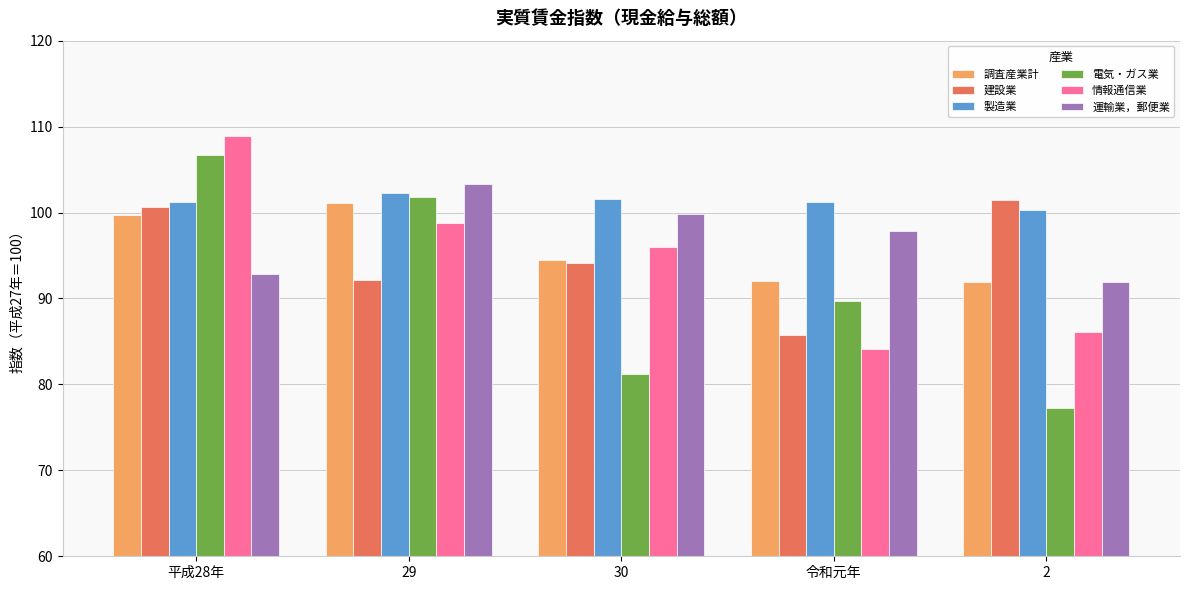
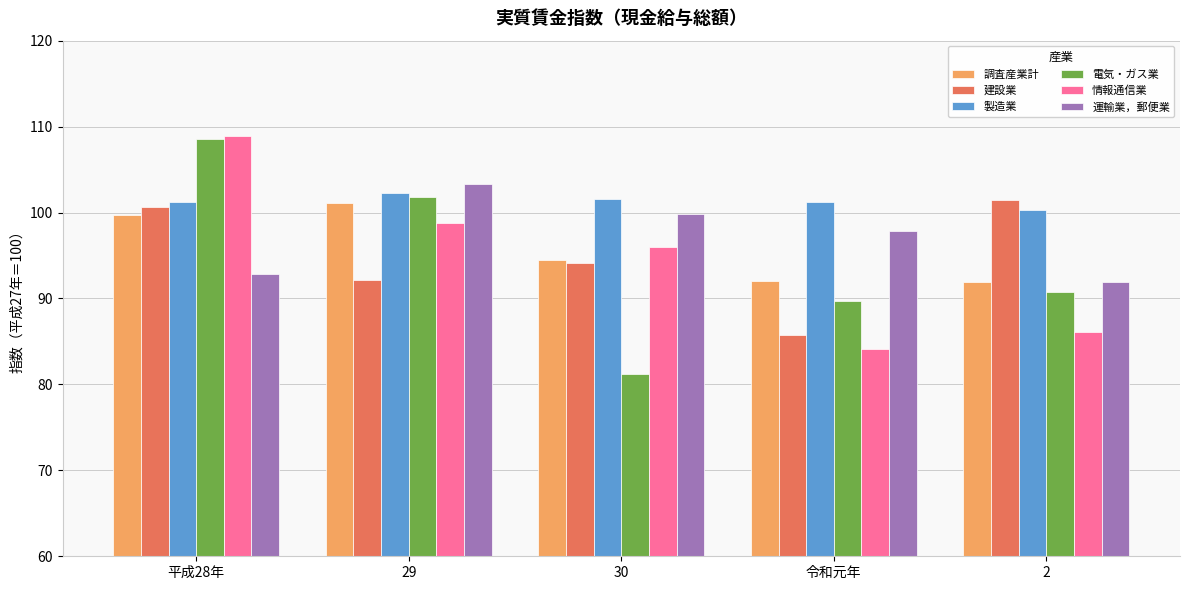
  {
    "製造業": {
      "平成28年": 101,
      "29": 102,
      "30": 102,
      "令和元年": 101,
      "2": 100
    },
    "電気・ガス業": {
-     "平成28年": 107,
+     "平成28年": 109,
      "29": 102,
      "30": 81,
      "令和元年": 90,
-     "2": 77
+     "2": 91
    },
    "情報通信業": {
      "平成28年": 109,
      "29": 99,
      "30": 96,
      "令和元年": 84,
      "2": 86
    },
    "運輸業，郵便業": {
      "平成28年": 93,
      "29": 103,
      "30": 100,
      "令和元年": 98,
      "2": 92
    }
  }
